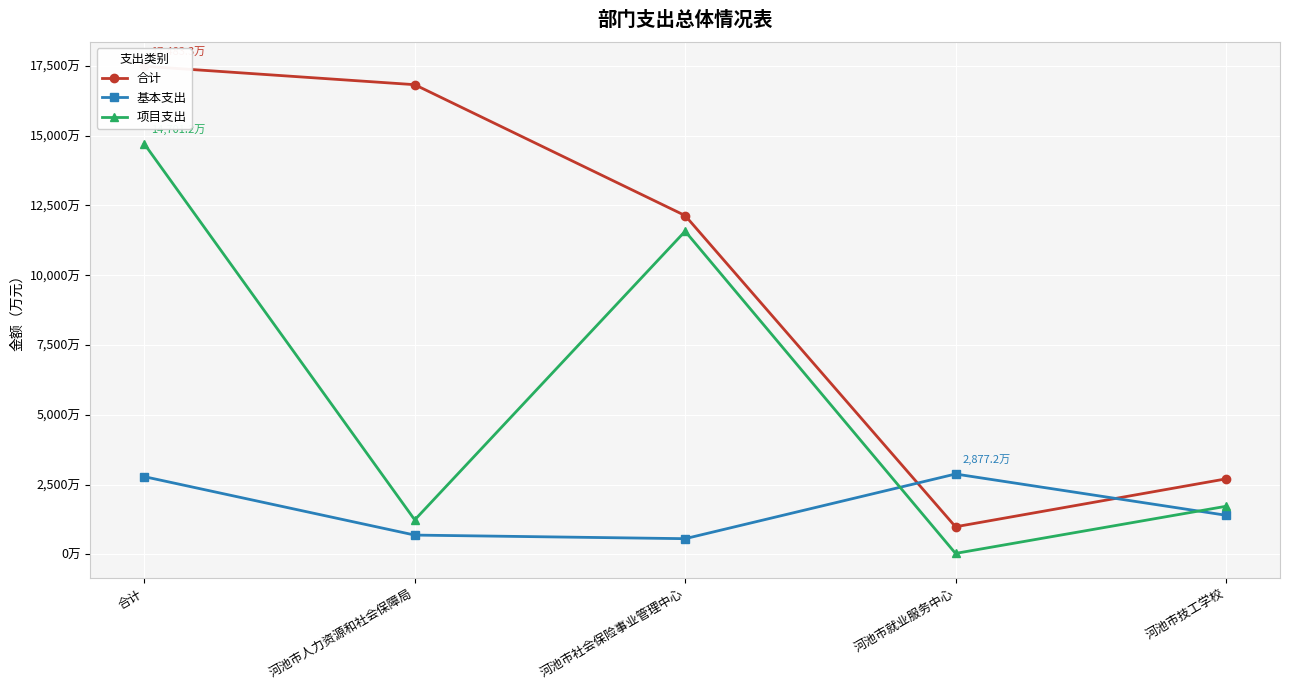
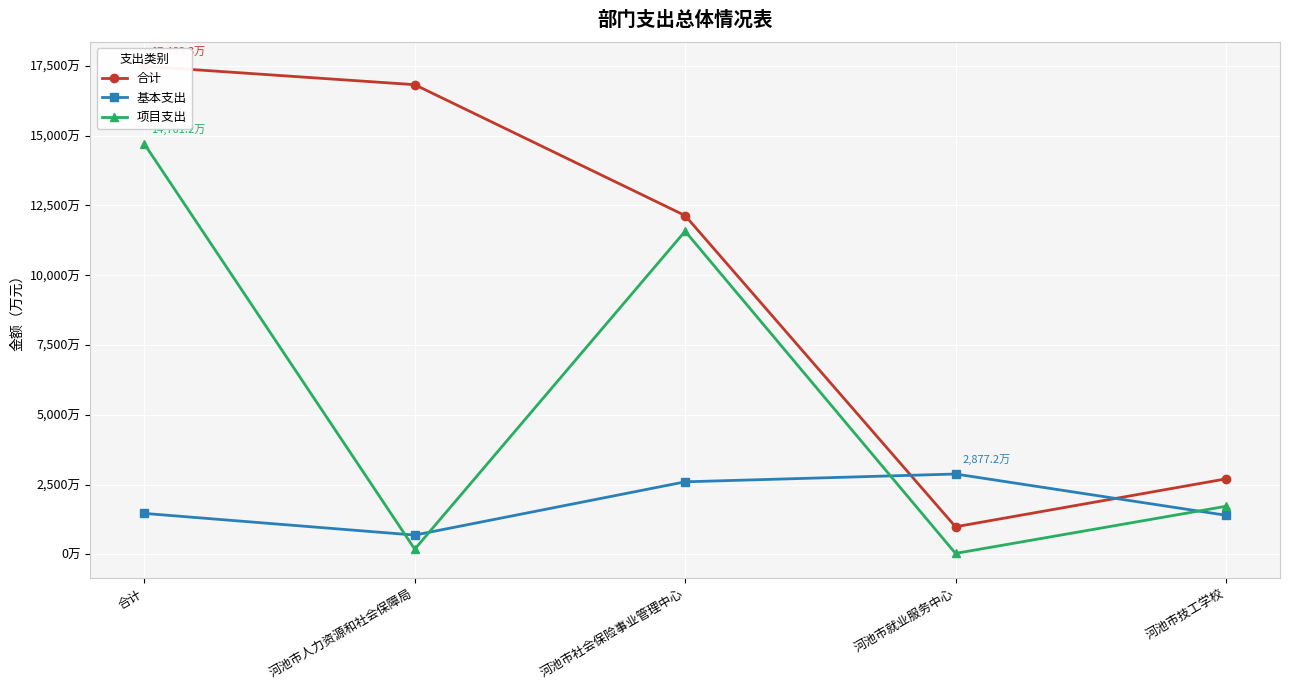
  {
    "合计": {
      "河池市人力资源和社会保障局": "16,800万",
      "河池市社会保险事业管理中心": "12,100万",
      "河池市就业服务中心": "1,000万",
      "河池市技工学校": "2,700万"
    },
    "基本支出": {
-     "合计": "2,800万",
+     "合计": "1,500万",
      "河池市人力资源和社会保障局": "700万",
-     "河池市社会保险事业管理中心": "600万",
+     "河池市社会保险事业管理中心": "2,600万",
      "河池市技工学校": "1,400万"
    },
    "项目支出": {
-     "河池市人力资源和社会保障局": "1,200万",
+     "河池市人力资源和社会保障局": "200万",
      "河池市社会保险事业管理中心": "11,600万",
      "河池市就业服务中心": "0万",
      "河池市技工学校": "1,700万"
    }
  }
